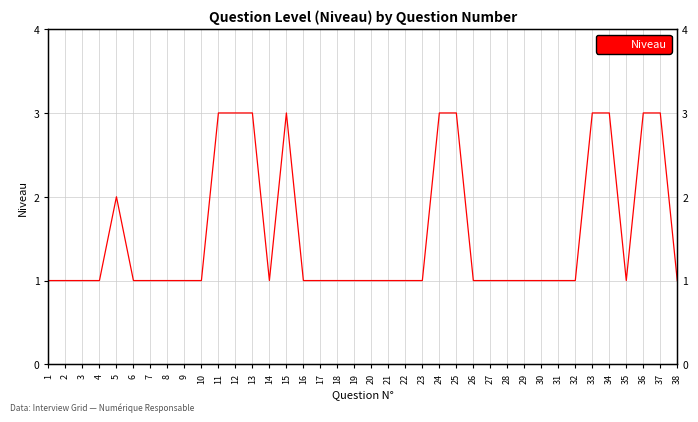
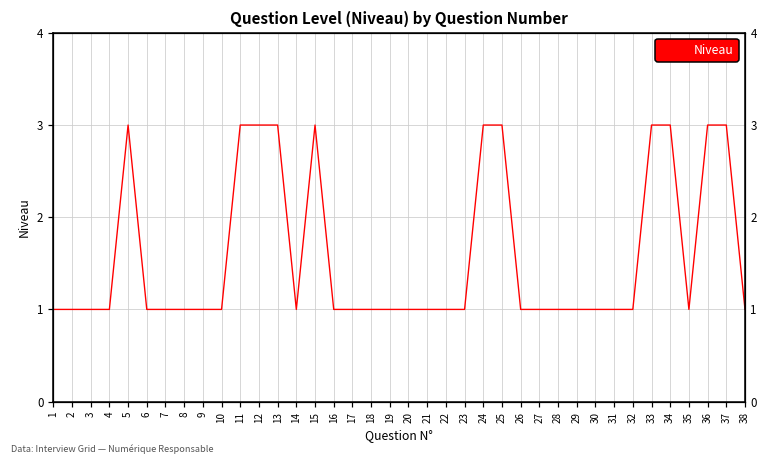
  {
    "1": 1,
    "2": 1,
    "3": 1,
    "4": 1,
-   "5": 2,
+   "5": 3,
    "6": 1,
    "7": 1,
    "8": 1,
    "9": 1,
    "10": 1,
    "11": 3,
    "12": 3,
    "13": 3,
    "14": 1,
    "15": 3,
    "16": 1,
    "17": 1,
    "18": 1,
    "19": 1,
    "20": 1,
    "21": 1,
    "22": 1,
    "23": 1,
    "24": 3,
    "25": 3,
    "26": 1,
    "27": 1,
    "28": 1,
    "29": 1,
    "30": 1,
    "31": 1,
    "32": 1,
    "33": 3,
    "34": 3,
    "35": 1,
    "36": 3,
    "37": 3,
    "38": 1
  }
